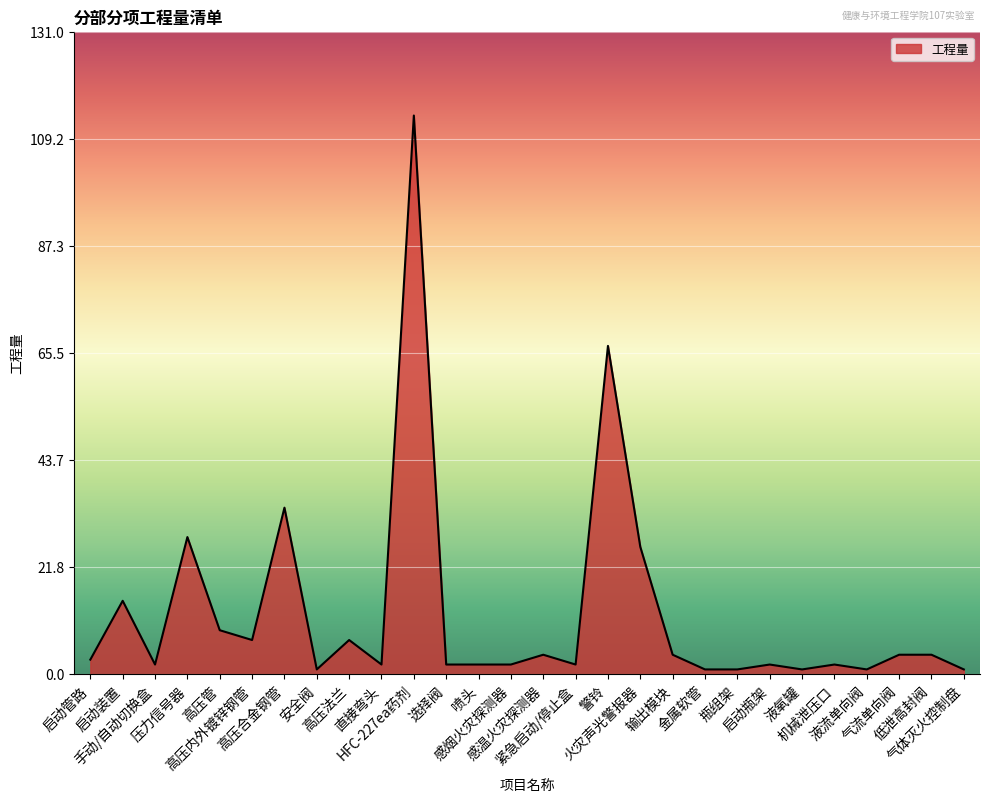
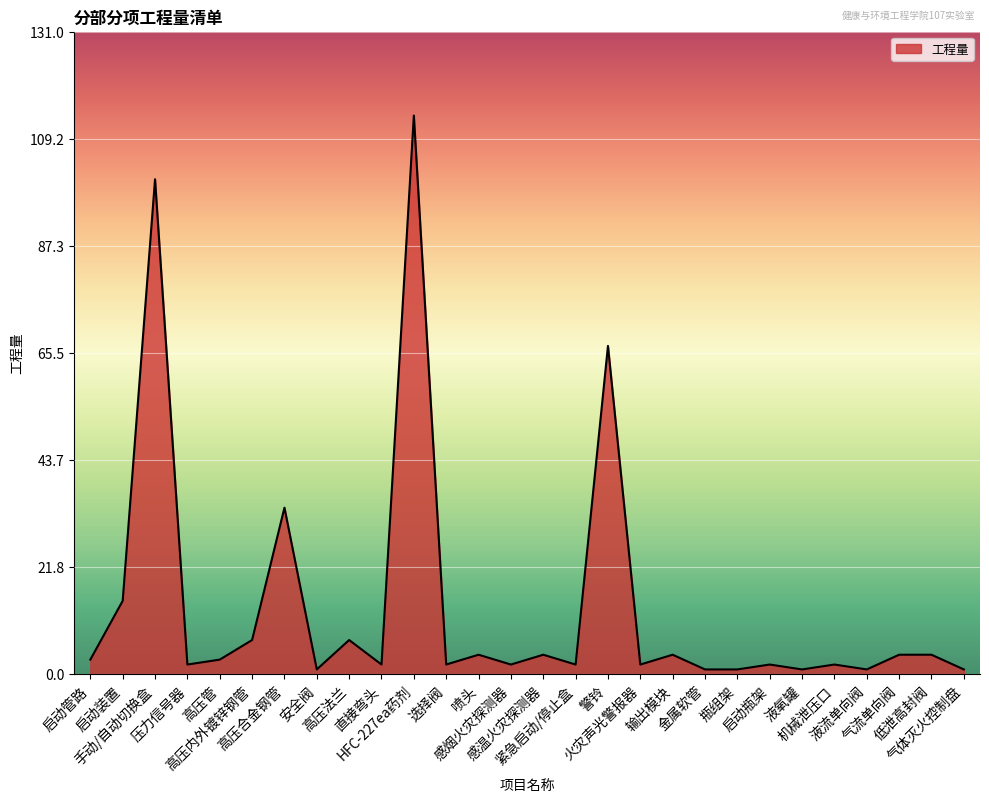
  {
    "启动管路": 3,
    "启动装置": 15,
-   "手动/自动切换盒": 2,
-   "压力信号器": 28,
-   "高压管": 9,
+   "手动/自动切换盒": 101,
+   "压力信号器": 2,
+   "高压管": 3,
    "高压内外镀锌钢管": 7,
    "高压合金钢管": 34,
    "安全阀": 1,
    "高压法兰": 7,
    "直接弯头": 2,
    "HFC-227ea药剂": 114,
    "选择阀": 2,
-   "喷头": 2,
+   "喷头": 4,
    "感烟火灾探测器": 2,
    "感温火灾探测器": 4,
    "紧急启动/停止盒": 2,
    "警铃": 67,
-   "火灾声光警报器": 26,
+   "火灾声光警报器": 2,
    "输出模块": 4,
    "金属软管": 1,
    "瓶组架": 1,
    "启动瓶架": 2,
    "液氧罐": 1,
    "机械泄压口": 2,
    "液流单向阀": 1,
    "气流单向阀": 4,
    "低泄高封阀": 4,
    "气体灭火控制盘": 1
  }
